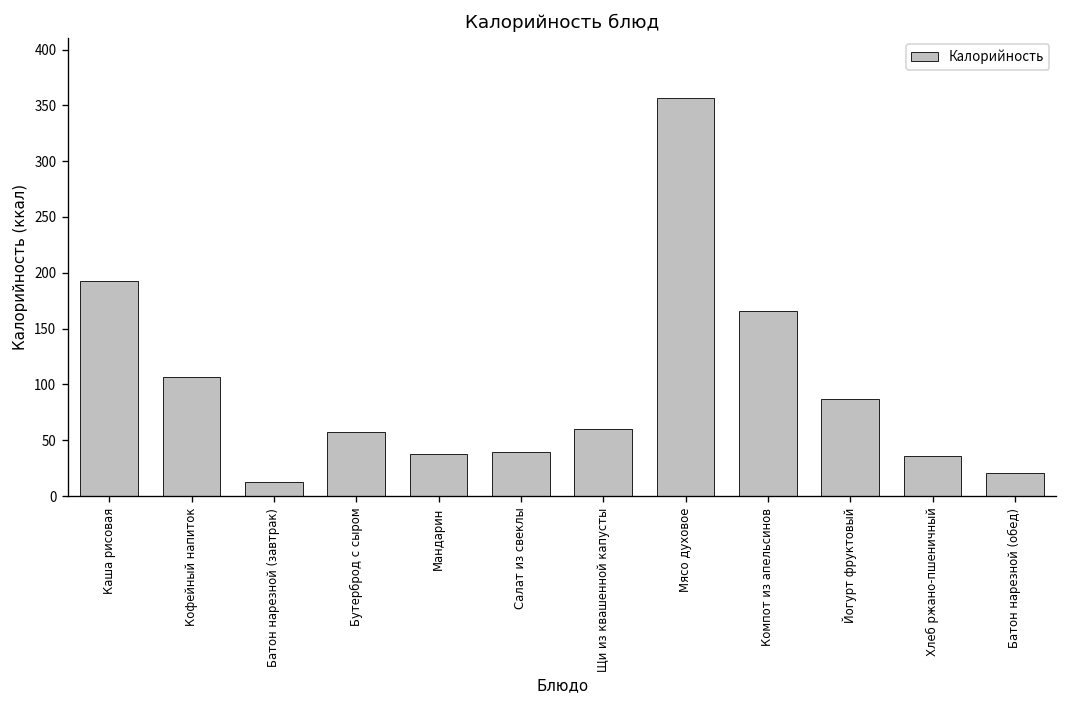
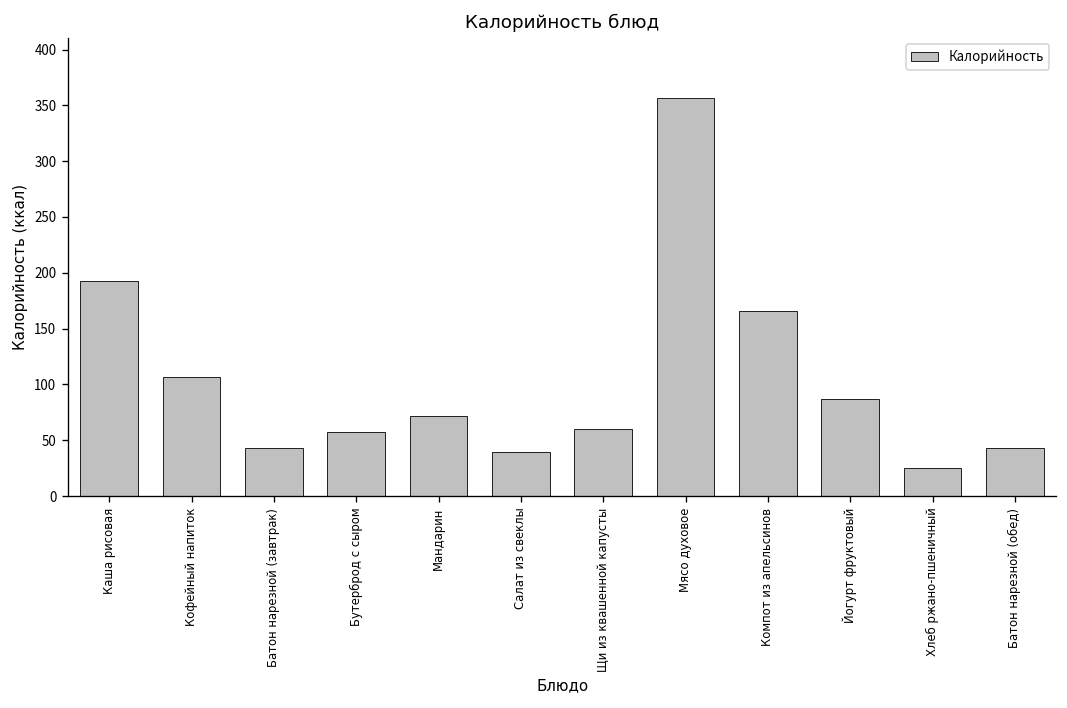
  {
    "Каша рисовая": 190,
    "Кофейный напиток": 110,
-   "Батон нарезной (завтрак)": 10,
+   "Батон нарезной (завтрак)": 40,
    "Бутерброд с сыром": 60,
-   "Мандарин": 40,
+   "Мандарин": 70,
    "Салат из свеклы": 40,
    "Щи из квашенной капусты": 60,
    "Мясо духовое": 360,
    "Компот из апельсинов": 170,
    "Йогурт фруктовый": 90,
-   "Хлеб ржано-пшеничный": 40,
-   "Батон нарезной (обед)": 20
+   "Хлеб ржано-пшеничный": 30,
+   "Батон нарезной (обед)": 40
  }
